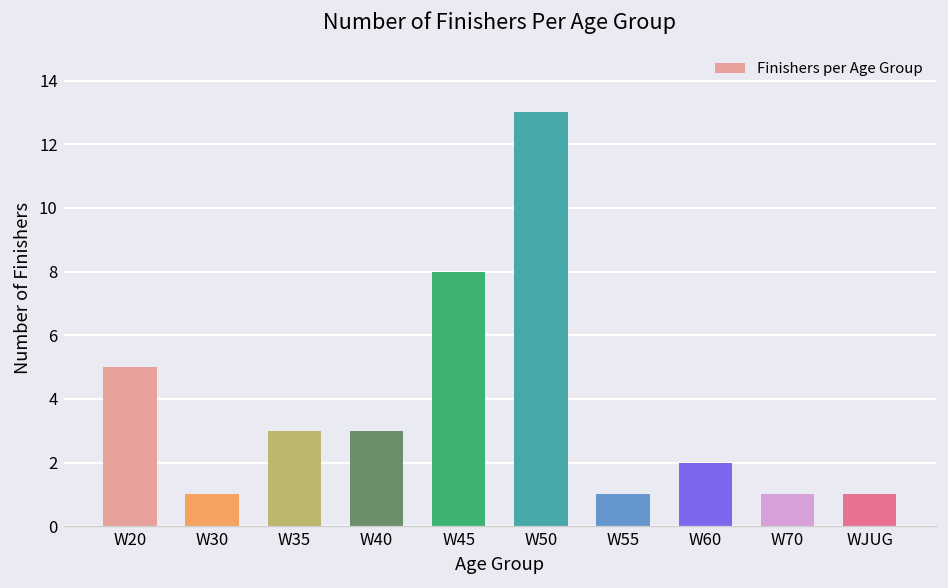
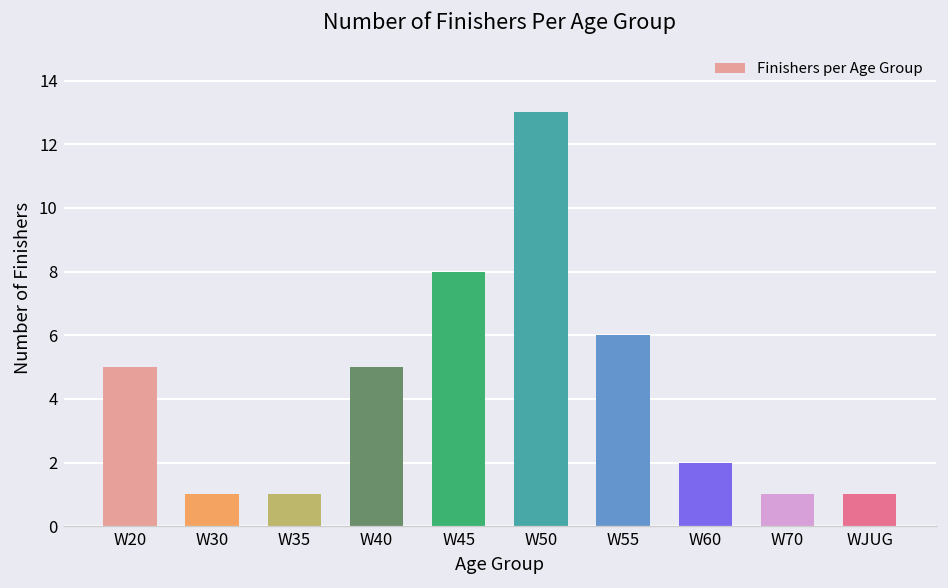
  {
    "W20": 5,
    "W30": 1,
-   "W35": 3,
-   "W40": 3,
+   "W35": 1,
+   "W40": 5,
    "W45": 8,
    "W50": 13,
-   "W55": 1,
+   "W55": 6,
    "W60": 2,
    "W70": 1,
    "WJUG": 1
  }
